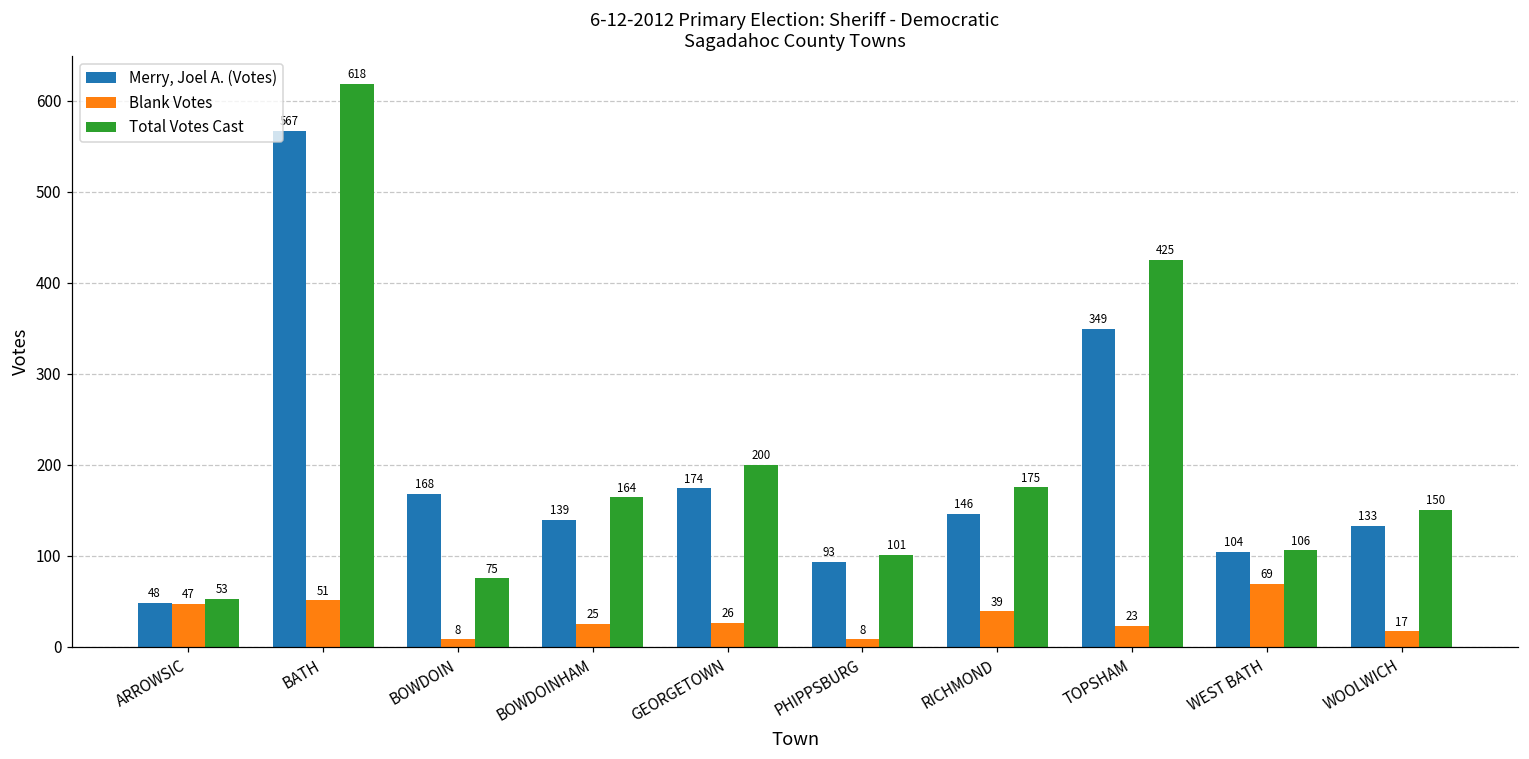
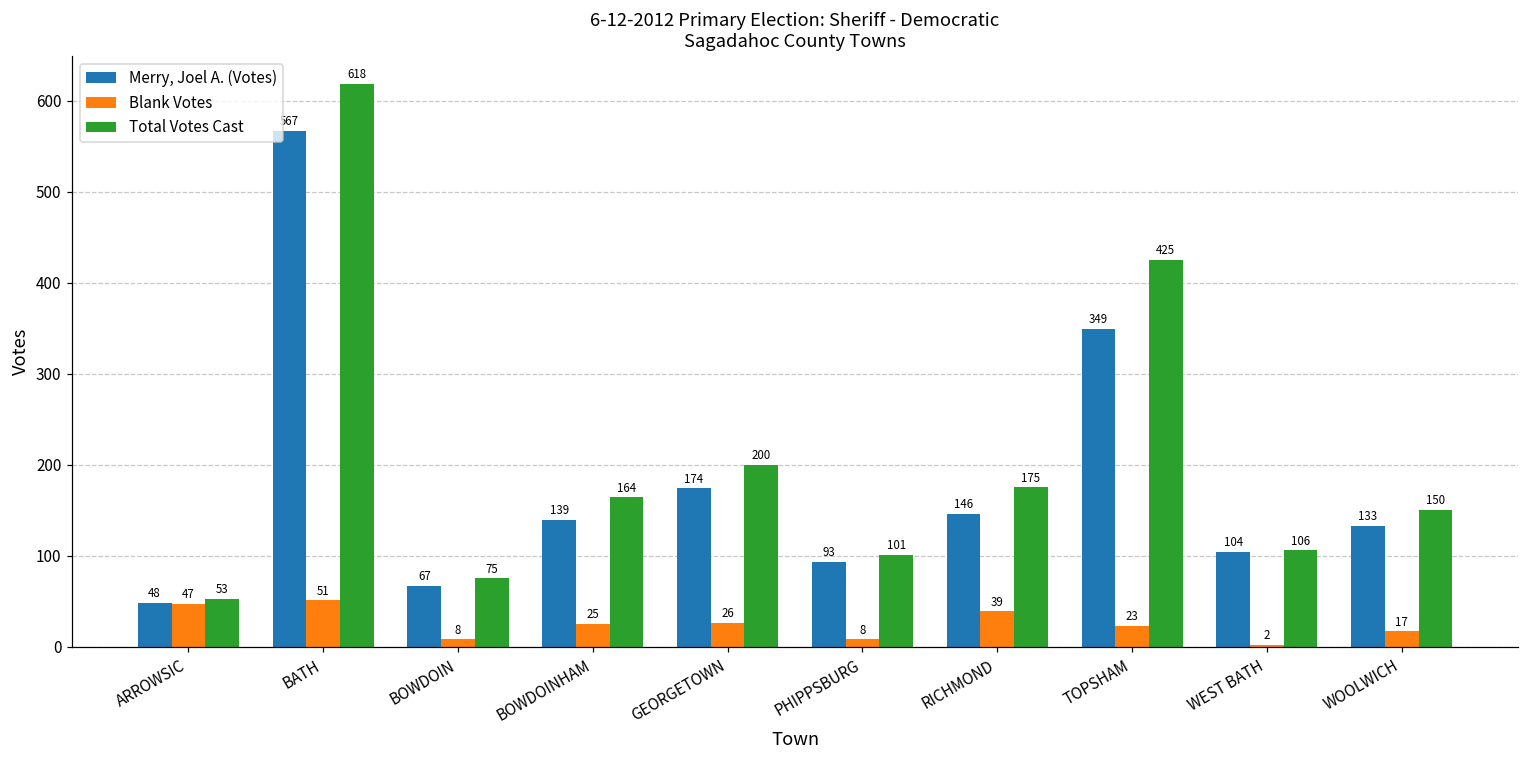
  {
    "Merry, Joel A. (Votes)": {
      "ARROWSIC": 48,
-     "BOWDOIN": 168,
+     "BOWDOIN": 67,
      "BOWDOINHAM": 139,
      "GEORGETOWN": 174,
      "PHIPPSBURG": 93,
      "RICHMOND": 146,
      "TOPSHAM": 349,
      "WEST BATH": 104,
      "WOOLWICH": 133
    },
    "Blank Votes": {
      "ARROWSIC": 47,
      "BATH": 51,
      "BOWDOIN": 8,
      "BOWDOINHAM": 25,
      "GEORGETOWN": 26,
      "PHIPPSBURG": 8,
      "RICHMOND": 39,
      "TOPSHAM": 23,
-     "WEST BATH": 69,
+     "WEST BATH": 2,
      "WOOLWICH": 17
    },
    "Total Votes Cast": {
      "ARROWSIC": 53,
      "BATH": 618,
      "BOWDOIN": 75,
      "BOWDOINHAM": 164,
      "GEORGETOWN": 200,
      "PHIPPSBURG": 101,
      "RICHMOND": 175,
      "TOPSHAM": 425,
      "WEST BATH": 106,
      "WOOLWICH": 150
    }
  }
